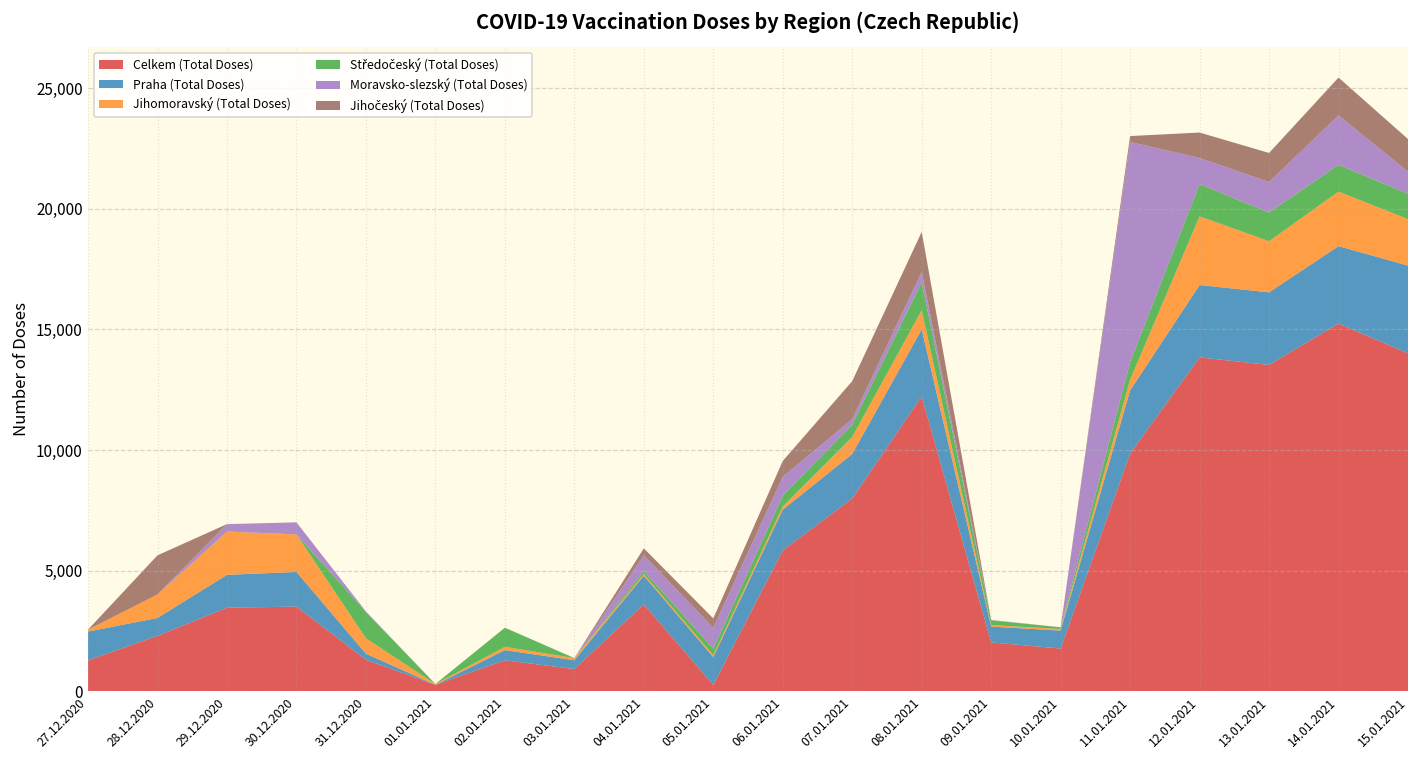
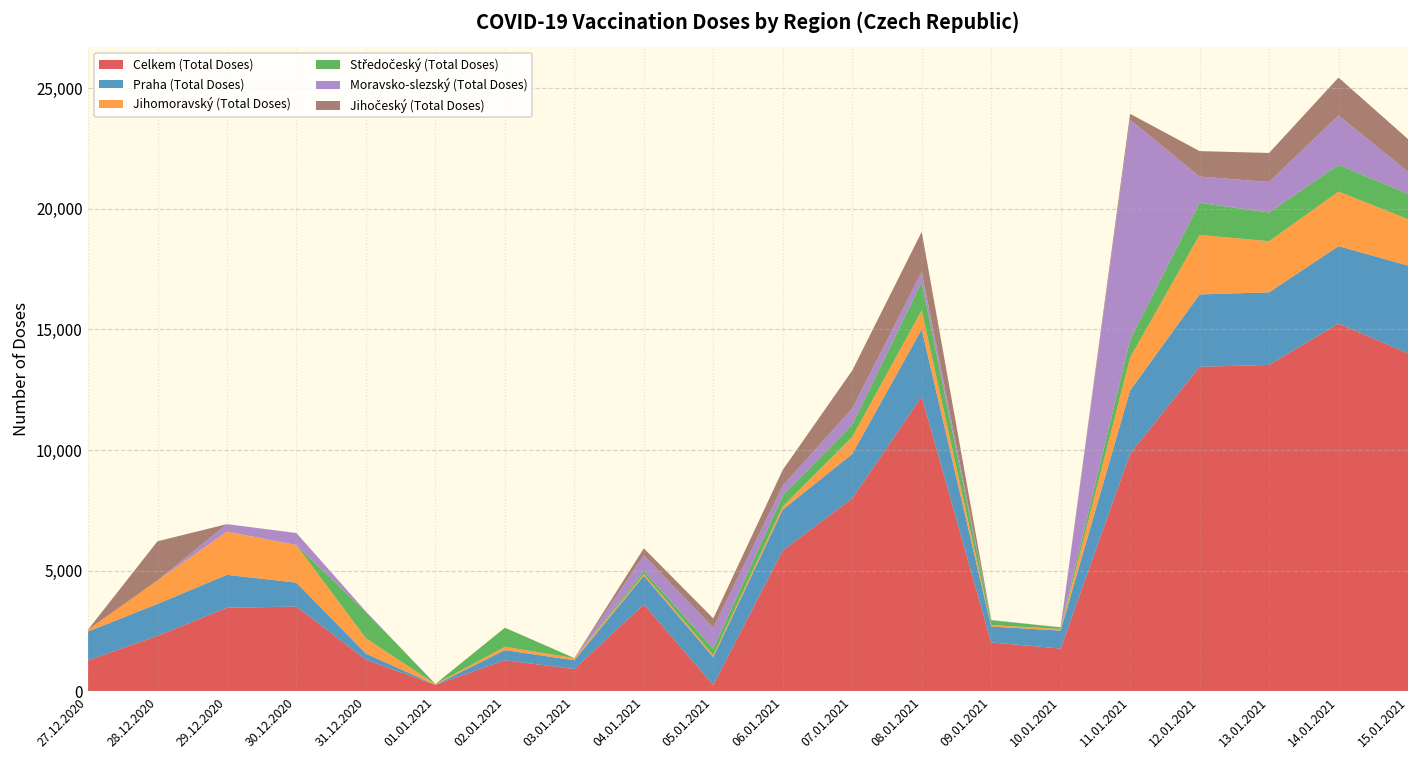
  {
    "Celkem (Total Doses)": {
      "27.12.2020": "1,300",
      "28.12.2020": "2,300",
      "29.12.2020": "3,500",
      "30.12.2020": "3,500",
      "31.12.2020": "1,300",
      "02.01.2021": "1,300",
      "03.01.2021": "900",
      "04.01.2021": "3,600",
      "05.01.2021": "300",
      "06.01.2021": "5,800",
      "07.01.2021": "8,000",
      "08.01.2021": "12,200",
      "09.01.2021": "2,000",
      "10.01.2021": "1,800",
      "11.01.2021": "9,900",
-     "12.01.2021": "13,800",
+     "12.01.2021": "13,400",
      "13.01.2021": "13,500",
      "14.01.2021": "15,200",
      "15.01.2021": "14,000"
    },
    "Praha (Total Doses)": {
-     "28.12.2020": "700",
+     "28.12.2020": "1,300",
      "29.12.2020": "1,400",
-     "30.12.2020": "1,400",
+     "30.12.2020": "1,000",
      "31.12.2020": "300",
      "02.01.2021": "400",
      "06.01.2021": "1,700",
      "07.01.2021": "1,800",
      "08.01.2021": "2,800",
      "11.01.2021": "2,600",
      "12.01.2021": "3,000",
      "13.01.2021": "3,000",
      "14.01.2021": "3,200",
      "15.01.2021": "3,600"
    },
    "Jihomoravský (Total Doses)": {
      "31.12.2020": "600",
      "02.01.2021": "100",
      "06.01.2021": "100",
      "07.01.2021": "700",
      "08.01.2021": "800",
-     "11.01.2021": "400",
-     "12.01.2021": "2,800",
+     "11.01.2021": "1,400",
+     "12.01.2021": "2,500",
      "13.01.2021": "2,100",
      "14.01.2021": "2,300",
      "15.01.2021": "1,900"
    },
    "Středočeský (Total Doses)": {
      "04.01.2021": "100",
      "05.01.2021": "300",
      "06.01.2021": "400",
      "07.01.2021": "500",
      "08.01.2021": "1,200",
      "11.01.2021": "700",
      "12.01.2021": "1,300",
      "13.01.2021": "1,200",
      "14.01.2021": "1,100",
      "15.01.2021": "1,100"
    },
    "Moravsko-slezský (Total Doses)": {
      "04.01.2021": "700",
      "05.01.2021": "900",
-     "06.01.2021": "800",
-     "07.01.2021": "200",
+     "06.01.2021": "400",
+     "07.01.2021": "700",
      "08.01.2021": "400",
      "11.01.2021": "9,100",
      "12.01.2021": "1,100",
      "13.01.2021": "1,300",
      "14.01.2021": "2,100",
      "15.01.2021": "900"
    },
    "Jihočeský (Total Doses)": {
      "28.12.2020": "1,600",
      "04.01.2021": "300",
      "05.01.2021": "400",
      "06.01.2021": "700",
      "07.01.2021": "1,600",
      "08.01.2021": "1,700",
      "11.01.2021": "200",
      "12.01.2021": "1,100",
      "13.01.2021": "1,200",
      "14.01.2021": "1,600",
      "15.01.2021": "1,400"
    }
  }
